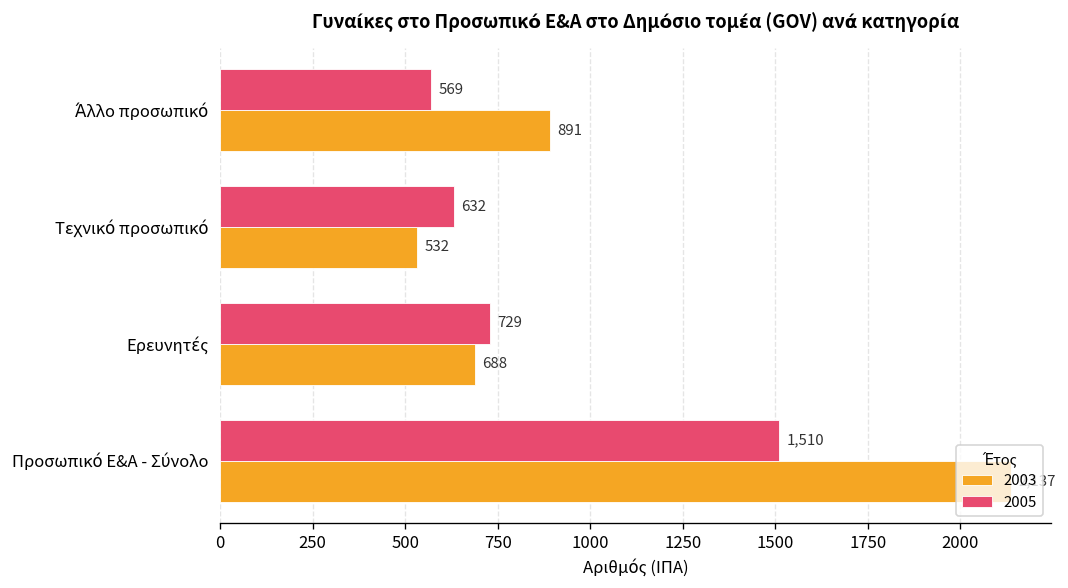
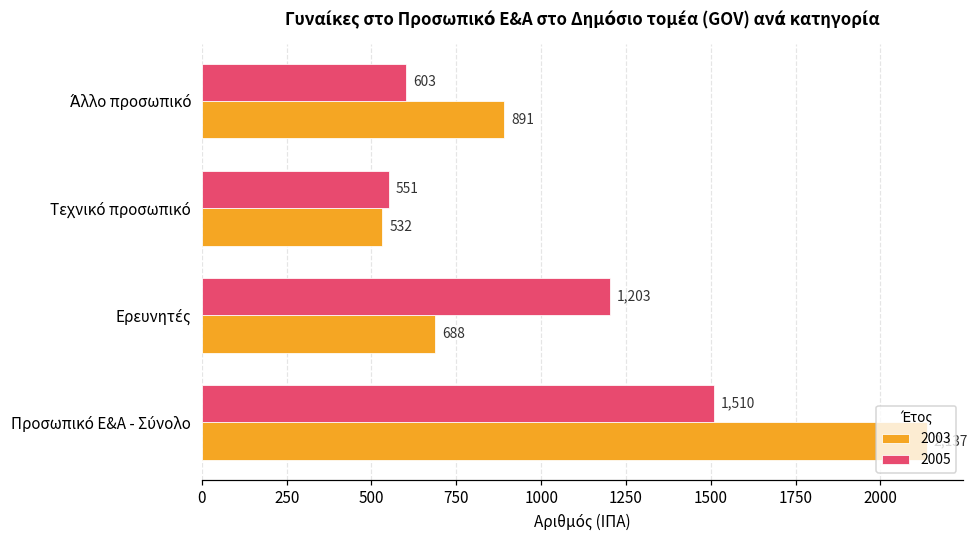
  {
    "2003": {
      "Άλλο προσωπικό": "891",
      "Τεχνικό προσωπικό": "532",
      "Ερευνητές": "688"
    },
    "2005": {
-     "Άλλο προσωπικό": "569",
-     "Τεχνικό προσωπικό": "632",
-     "Ερευνητές": "729",
+     "Άλλο προσωπικό": "603",
+     "Τεχνικό προσωπικό": "551",
+     "Ερευνητές": "1,203",
      "Προσωπικό Ε&Α - Σύνολο": "1,510"
    }
  }
